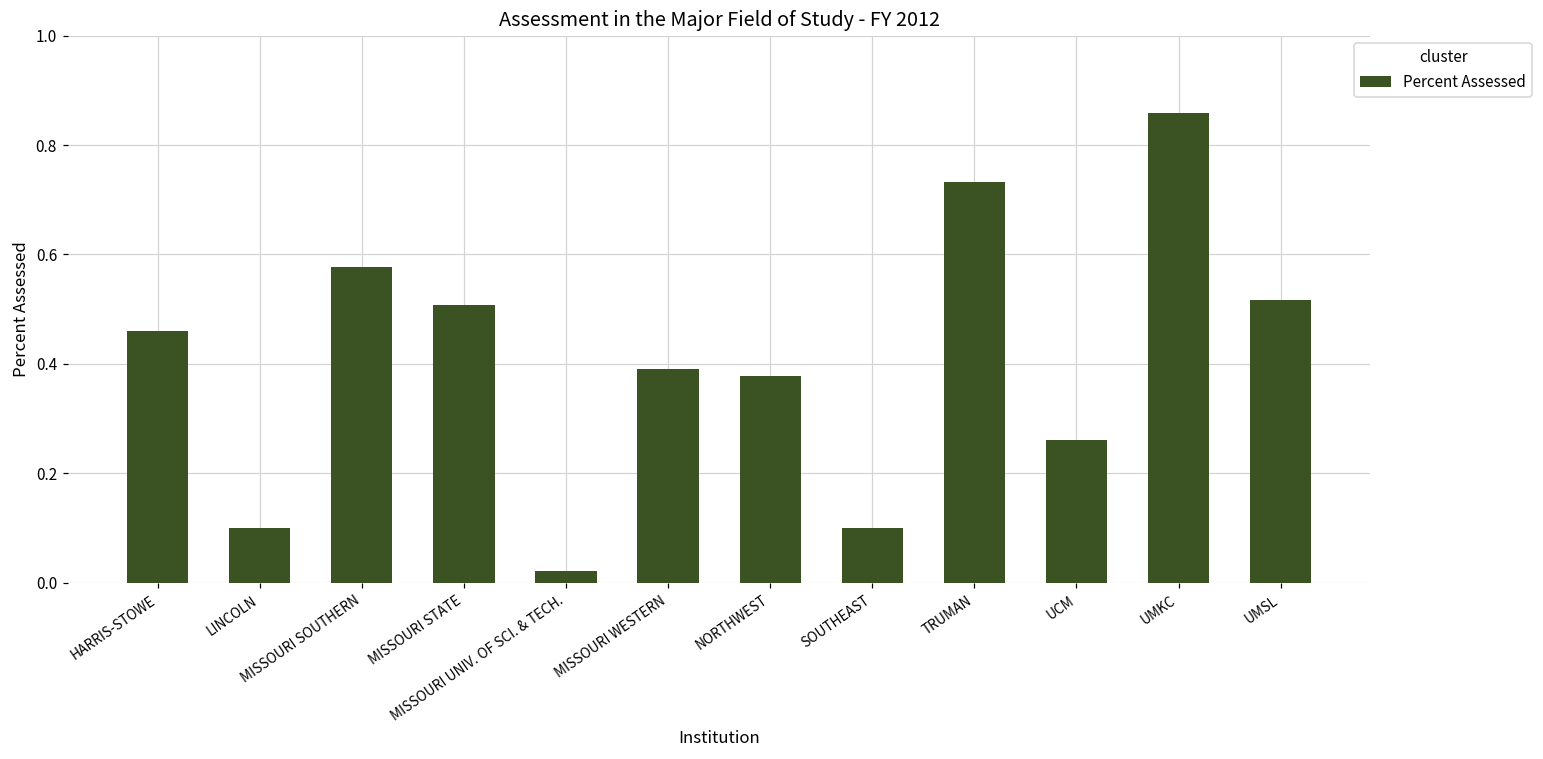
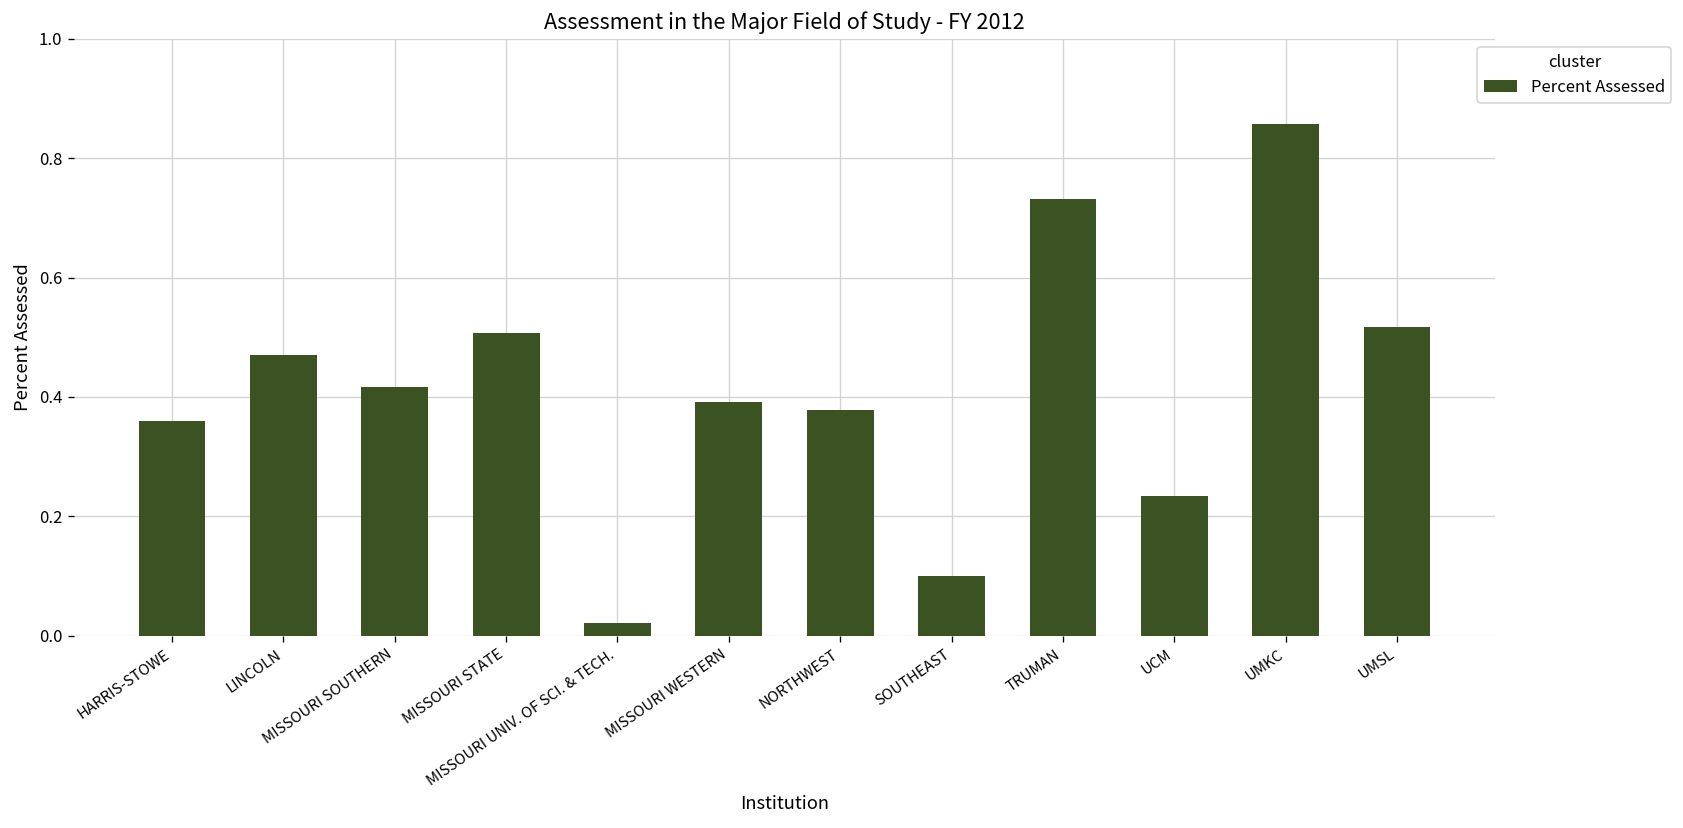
  {
-   "HARRIS-STOWE": 0.46,
-   "LINCOLN": 0.10,
-   "MISSOURI SOUTHERN": 0.58,
+   "HARRIS-STOWE": 0.36,
+   "LINCOLN": 0.47,
+   "MISSOURI SOUTHERN": 0.42,
    "MISSOURI STATE": 0.51,
    "MISSOURI UNIV. OF SCI. & TECH.": 0.02,
    "MISSOURI WESTERN": 0.39,
    "NORTHWEST": 0.38,
    "SOUTHEAST": 0.10,
    "TRUMAN": 0.73,
-   "UCM": 0.26,
+   "UCM": 0.23,
    "UMKC": 0.86,
    "UMSL": 0.52
  }
